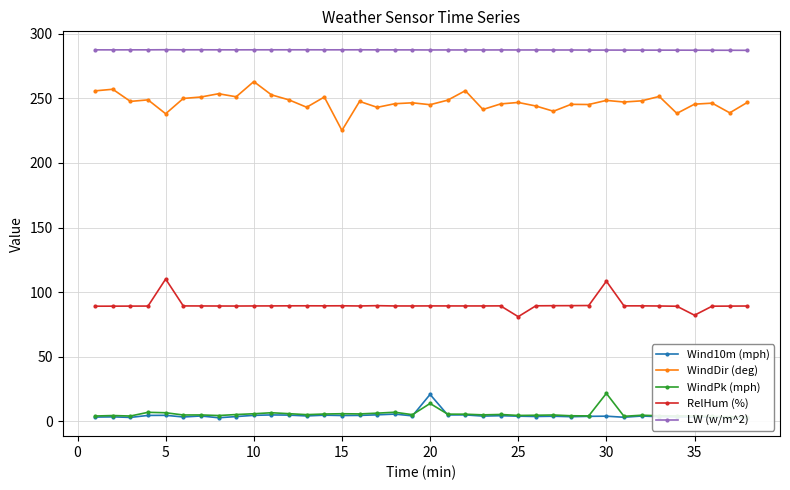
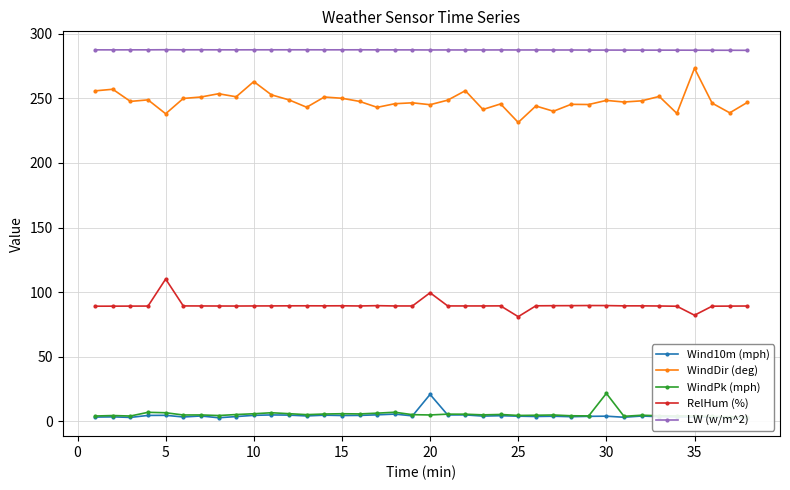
  {
    "Wind10m (mph)": {
      "5": 5,
      "20": 21,
      "30": 4
    },
    "WindDir (deg)": {
      "5": 238,
      "10": 263,
-     "15": 225,
+     "15": 250,
      "20": 245,
-     "25": 247,
+     "25": 231,
      "30": 248,
-     "35": 245
+     "35": 273
    },
    "WindPk (mph)": {
      "5": 7,
-     "20": 14,
+     "20": 5,
      "30": 22
    },
    "RelHum (%)": {
      "5": 110,
      "10": 89,
      "15": 89,
-     "20": 89,
+     "20": 100,
      "25": 81,
-     "30": 109,
+     "30": 90,
      "35": 82
    },
    "LW (w/m^2)": {
      "5": 288,
      "10": 288,
      "15": 288,
      "20": 287,
      "25": 287,
      "30": 287,
      "35": 287
    }
  }
